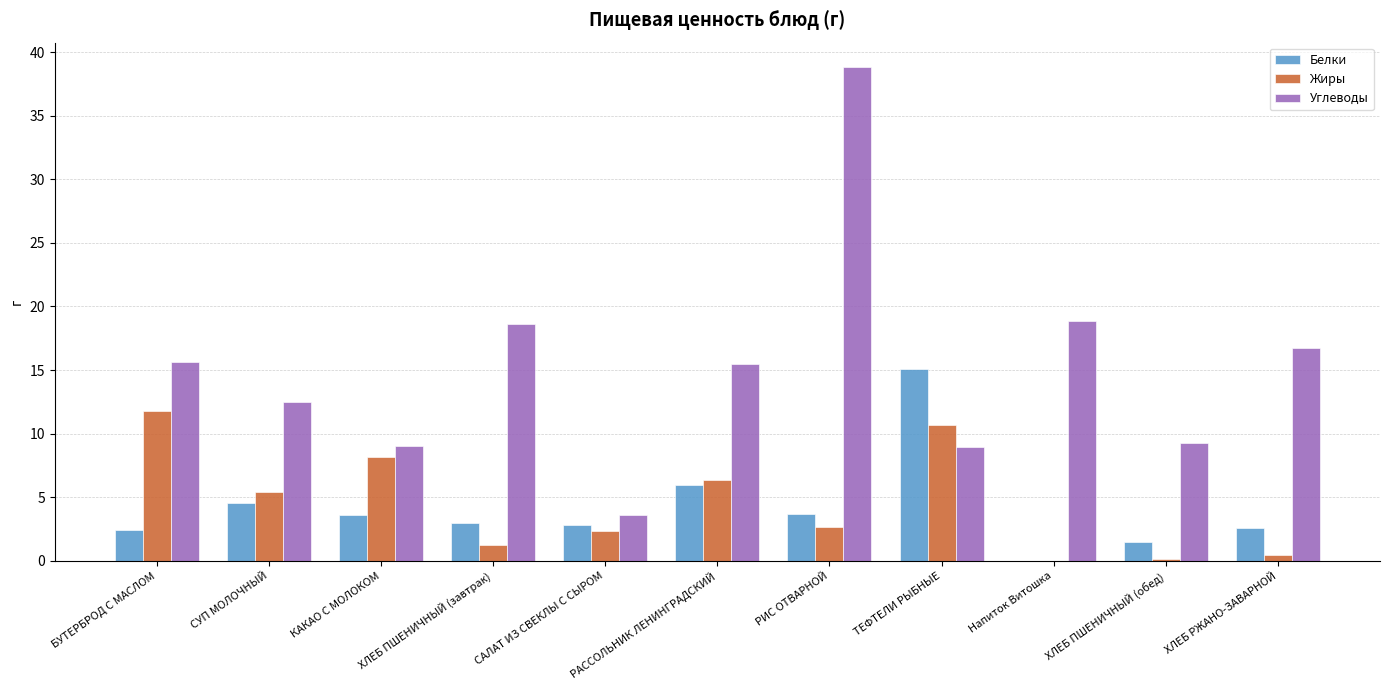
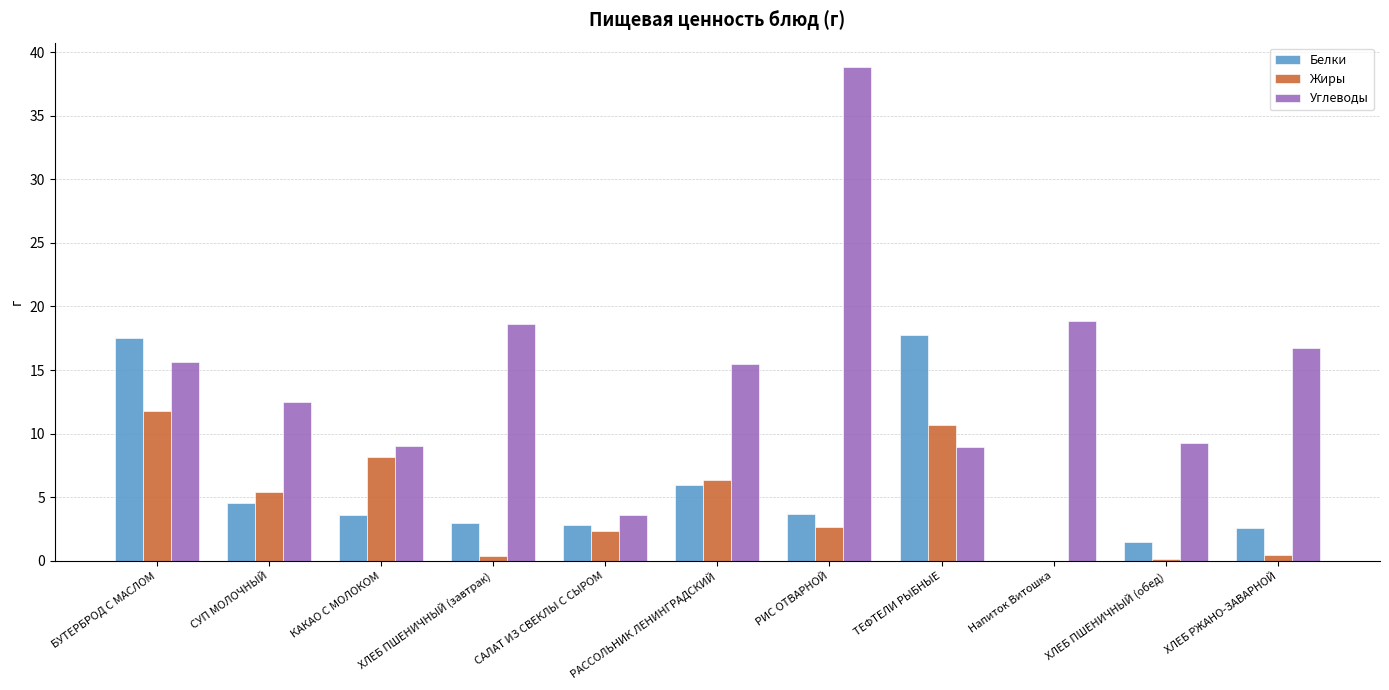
  {
    "Белки": {
-     "БУТЕРБРОД С МАСЛОМ": 2.4,
+     "БУТЕРБРОД С МАСЛОМ": 17.5,
      "СУП МОЛОЧНЫЙ": 4.5,
      "КАКАО С МОЛОКОМ": 3.6,
      "ХЛЕБ ПШЕНИЧНЫЙ (завтрак)": 3.0,
      "САЛАТ ИЗ СВЕКЛЫ С СЫРОМ": 2.8,
      "РАССОЛЬНИК ЛЕНИНГРАДСКИЙ": 6.0,
      "РИС ОТВАРНОЙ": 3.7,
-     "ТЕФТЕЛИ РЫБНЫЕ": 15.1,
+     "ТЕФТЕЛИ РЫБНЫЕ": 17.8,
      "Напиток Витошка": 0.0,
      "ХЛЕБ ПШЕНИЧНЫЙ (обед)": 1.5,
      "ХЛЕБ РЖАНО-ЗАВАРНОЙ": 2.6
    },
    "Жиры": {
      "БУТЕРБРОД С МАСЛОМ": 11.8,
      "СУП МОЛОЧНЫЙ": 5.4,
      "КАКАО С МОЛОКОМ": 8.2,
-     "ХЛЕБ ПШЕНИЧНЫЙ (завтрак)": 1.2,
+     "ХЛЕБ ПШЕНИЧНЫЙ (завтрак)": 0.4,
      "САЛАТ ИЗ СВЕКЛЫ С СЫРОМ": 2.3,
      "РАССОЛЬНИК ЛЕНИНГРАДСКИЙ": 6.4,
      "РИС ОТВАРНОЙ": 2.6,
      "ТЕФТЕЛИ РЫБНЫЕ": 10.7,
      "Напиток Витошка": 0.0,
      "ХЛЕБ РЖАНО-ЗАВАРНОЙ": 0.5
    },
    "Углеводы": {
      "БУТЕРБРОД С МАСЛОМ": 15.6,
      "СУП МОЛОЧНЫЙ": 12.5,
      "КАКАО С МОЛОКОМ": 9.1,
      "ХЛЕБ ПШЕНИЧНЫЙ (завтрак)": 18.6,
      "САЛАТ ИЗ СВЕКЛЫ С СЫРОМ": 3.6,
      "РАССОЛЬНИК ЛЕНИНГРАДСКИЙ": 15.4,
      "РИС ОТВАРНОЙ": 38.8,
      "ТЕФТЕЛИ РЫБНЫЕ": 9.0,
      "Напиток Витошка": 18.8,
      "ХЛЕБ ПШЕНИЧНЫЙ (обед)": 9.3,
      "ХЛЕБ РЖАНО-ЗАВАРНОЙ": 16.7
    }
  }
